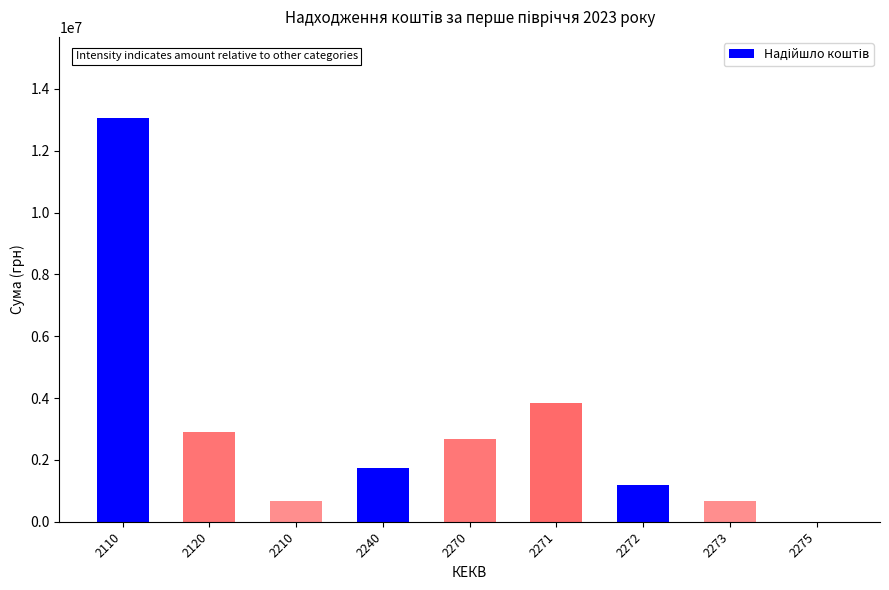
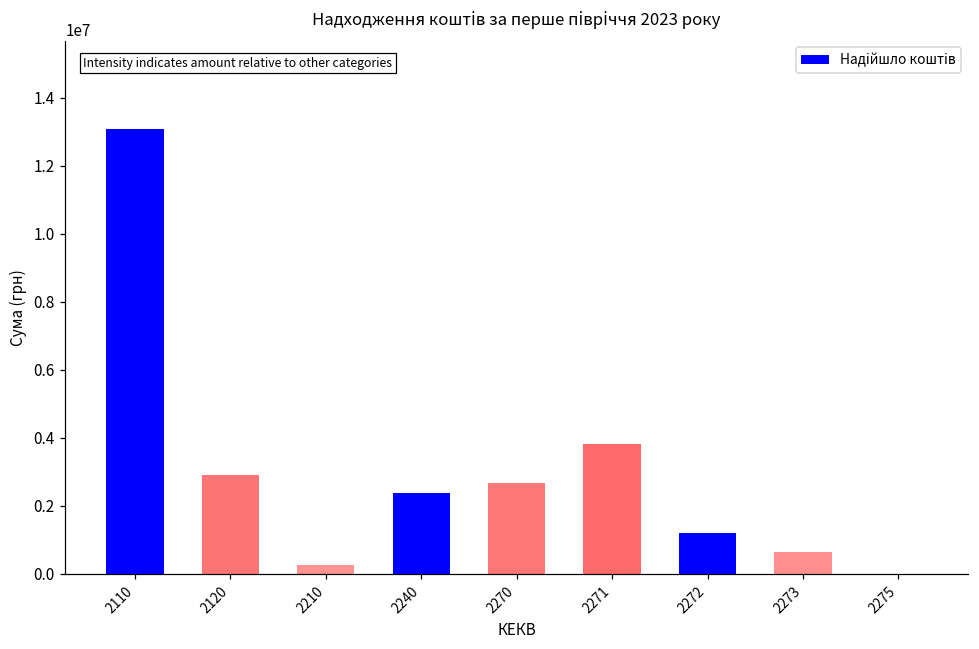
  {
    "2110": 13100000,
    "2120": 2900000,
-   "2210": 700000,
-   "2240": 1800000,
+   "2210": 300000,
+   "2240": 2400000,
    "2270": 2700000,
    "2271": 3800000,
    "2272": 1200000,
    "2273": 700000
  }
